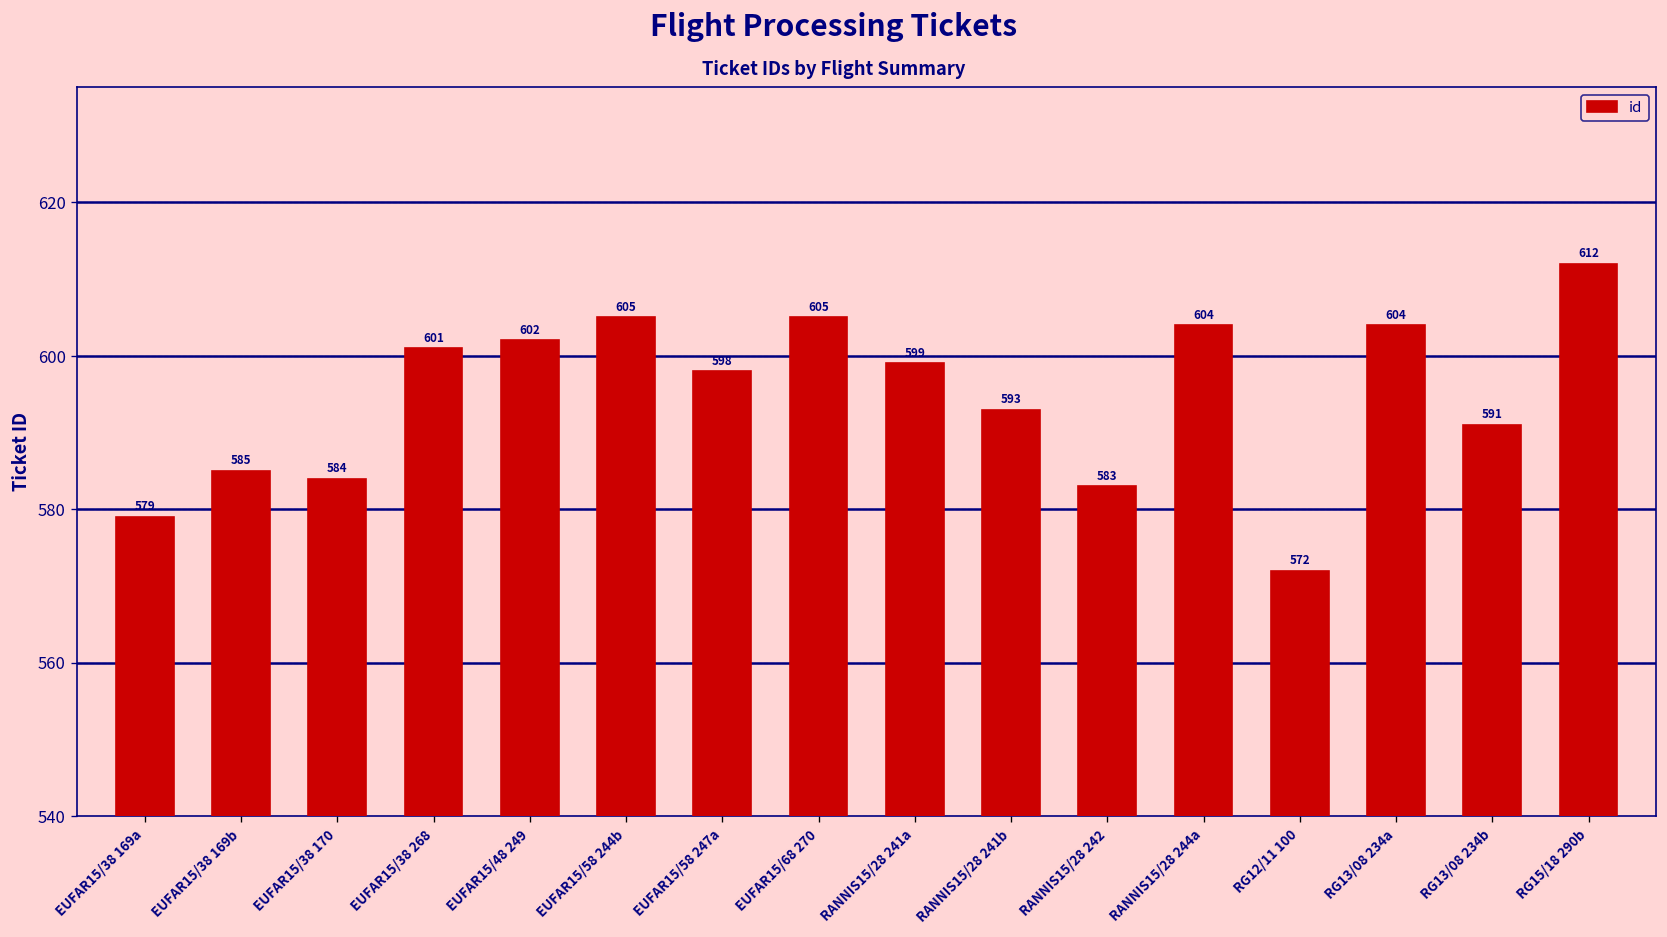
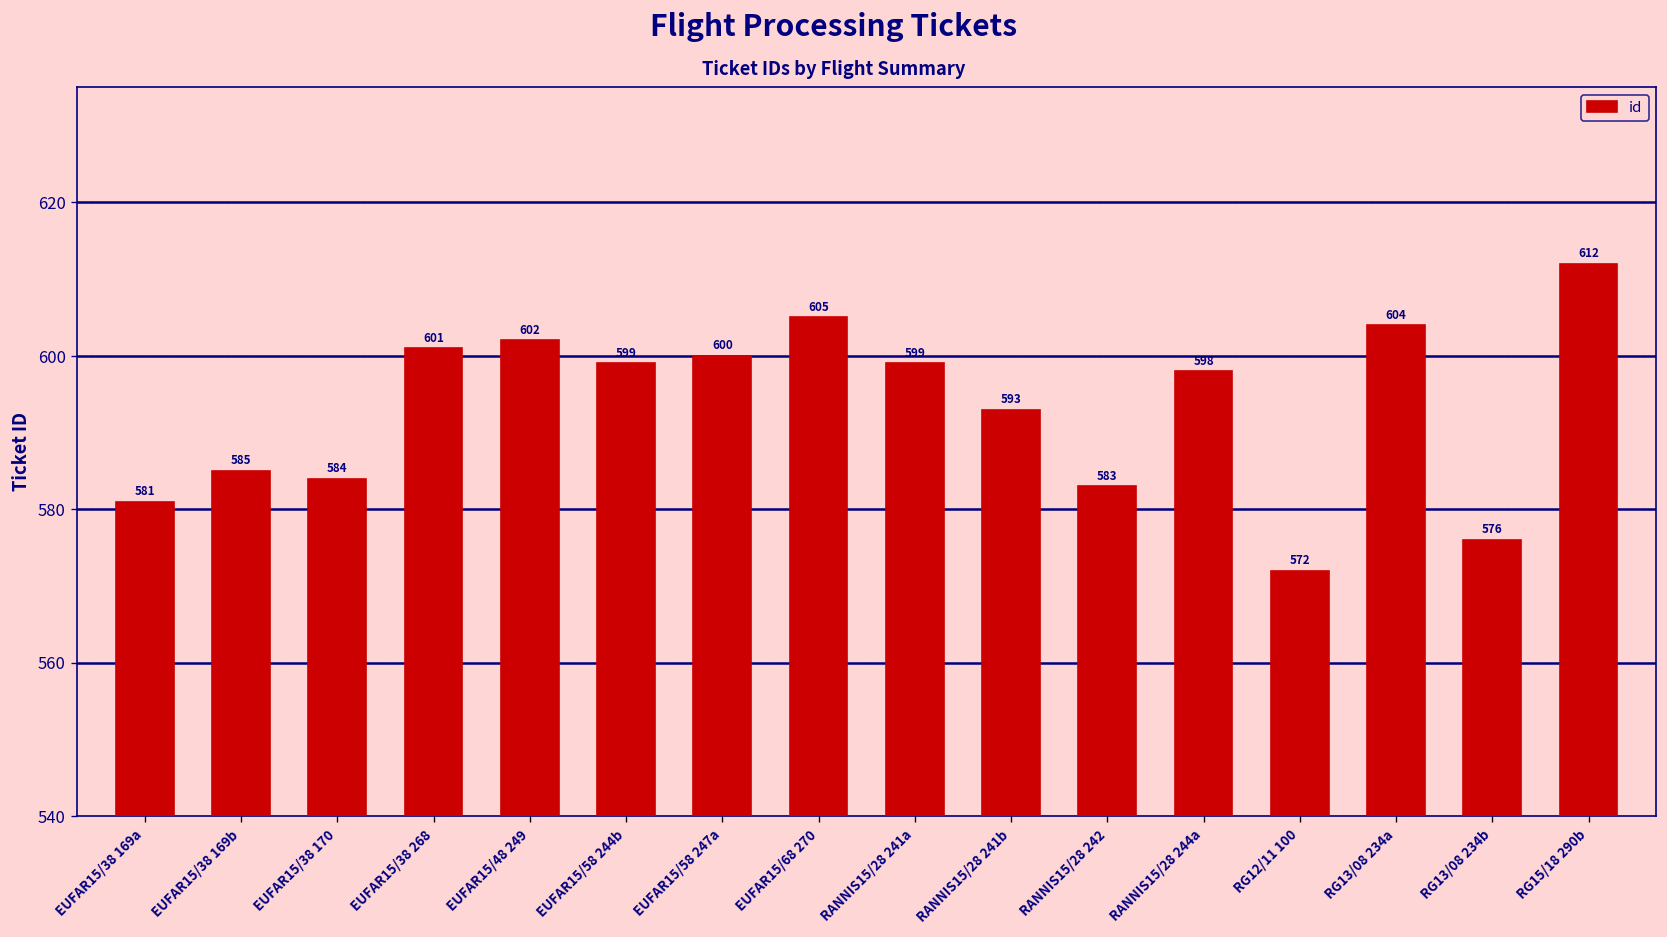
  {
-   "EUFAR15/38 169a": 579,
+   "EUFAR15/38 169a": 581,
    "EUFAR15/38 169b": 585,
    "EUFAR15/38 170": 584,
    "EUFAR15/38 268": 601,
    "EUFAR15/48 249": 602,
-   "EUFAR15/58 244b": 605,
-   "EUFAR15/58 247a": 598,
+   "EUFAR15/58 244b": 599,
+   "EUFAR15/58 247a": 600,
    "EUFAR15/68 270": 605,
    "RANNIS15/28 241a": 599,
    "RANNIS15/28 241b": 593,
    "RANNIS15/28 242": 583,
-   "RANNIS15/28 244a": 604,
+   "RANNIS15/28 244a": 598,
    "RG12/11 100": 572,
    "RG13/08 234a": 604,
-   "RG13/08 234b": 591,
+   "RG13/08 234b": 576,
    "RG15/18 290b": 612
  }
